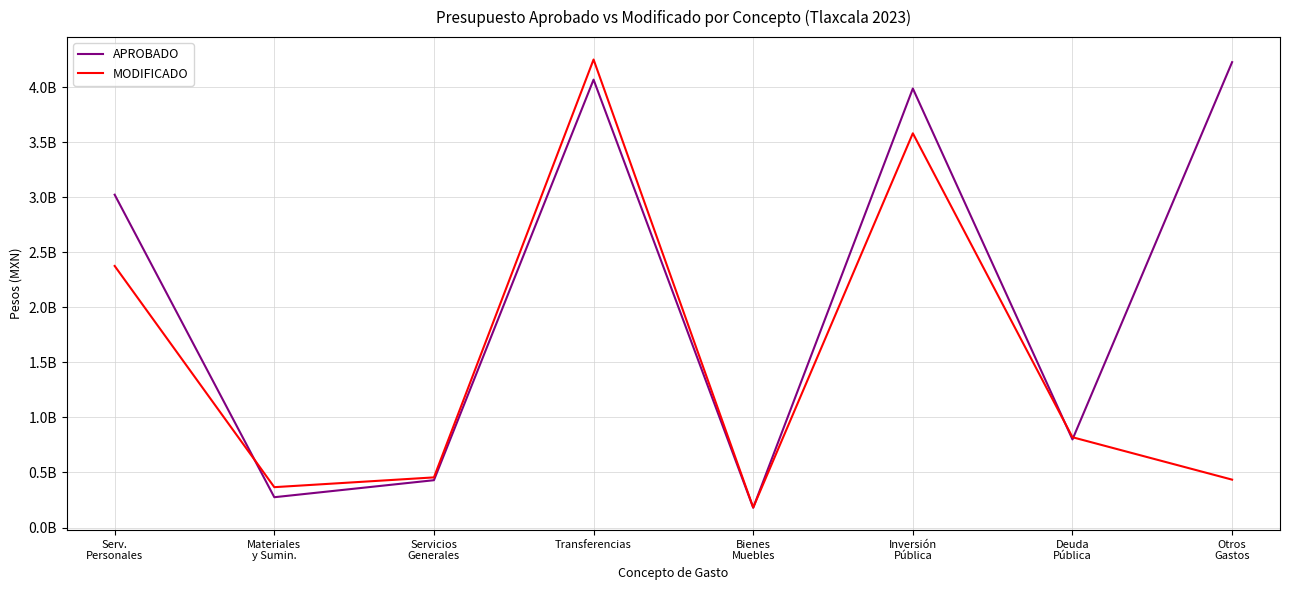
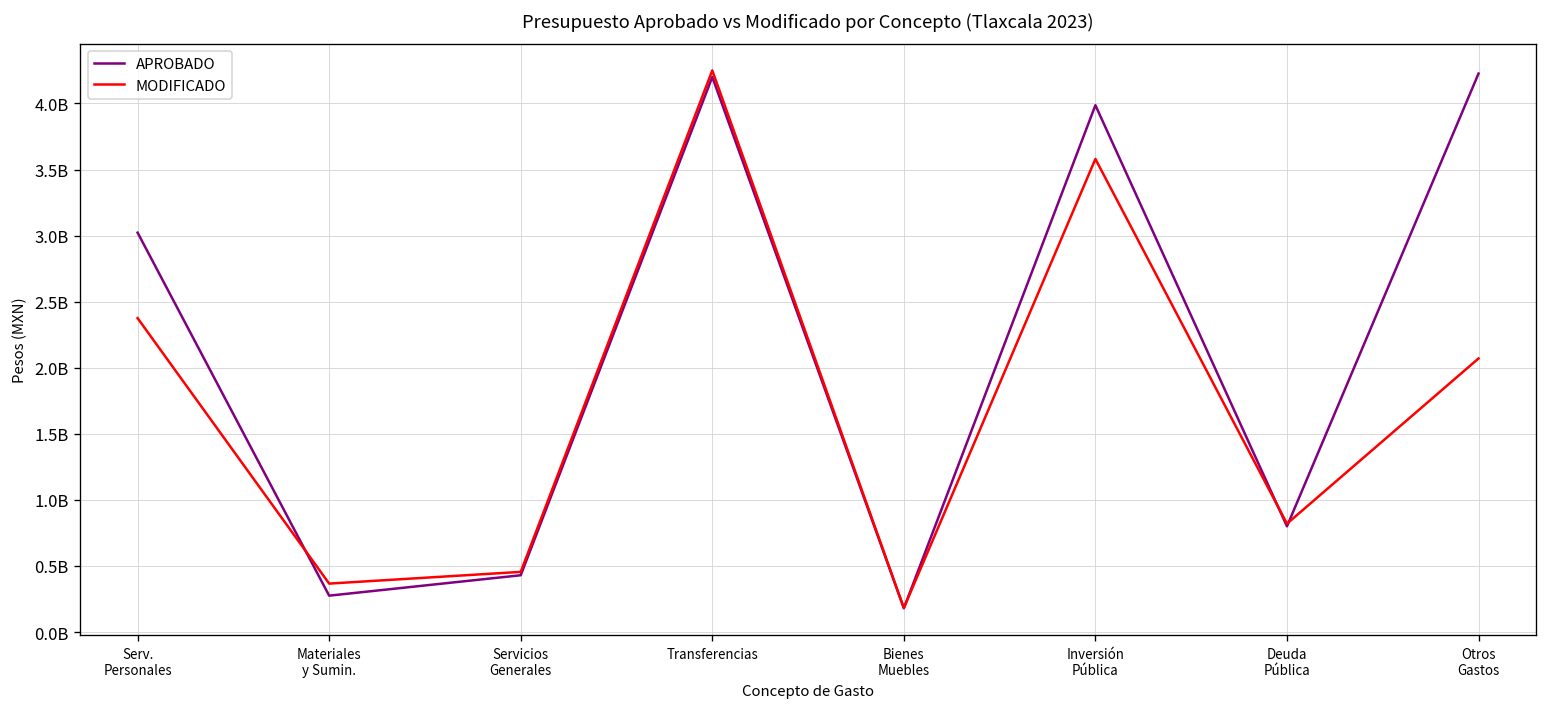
  {
    "APROBADO": {
      "Serv. Personales": 3020000000,
      "Materiales y Sumin.": 280000000,
      "Servicios Generales": 430000000,
-     "Transferencias": 4070000000,
+     "Transferencias": 4200000000,
      "Inversión Pública": 3990000000,
      "Otros Gastos": 4230000000
    },
    "MODIFICADO": {
      "Serv. Personales": 2380000000,
      "Materiales y Sumin.": 370000000,
      "Servicios Generales": 460000000,
      "Transferencias": 4250000000,
      "Inversión Pública": 3580000000,
-     "Otros Gastos": 430000000
+     "Otros Gastos": 2070000000
    }
  }
